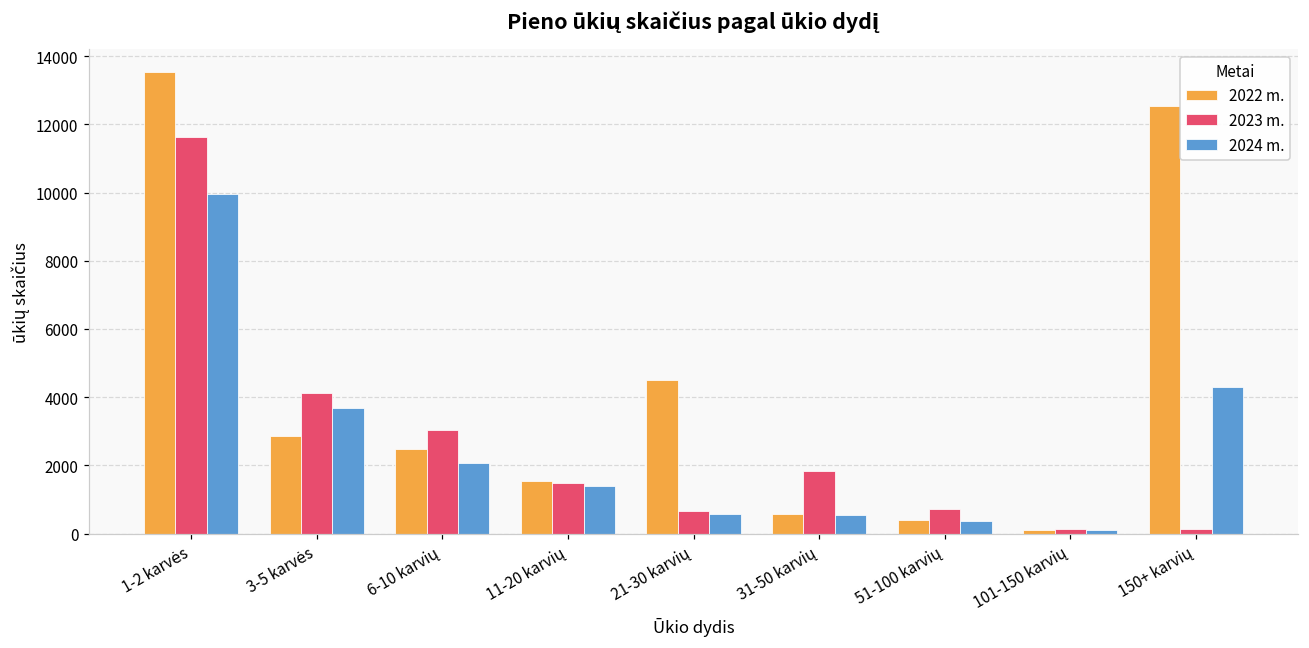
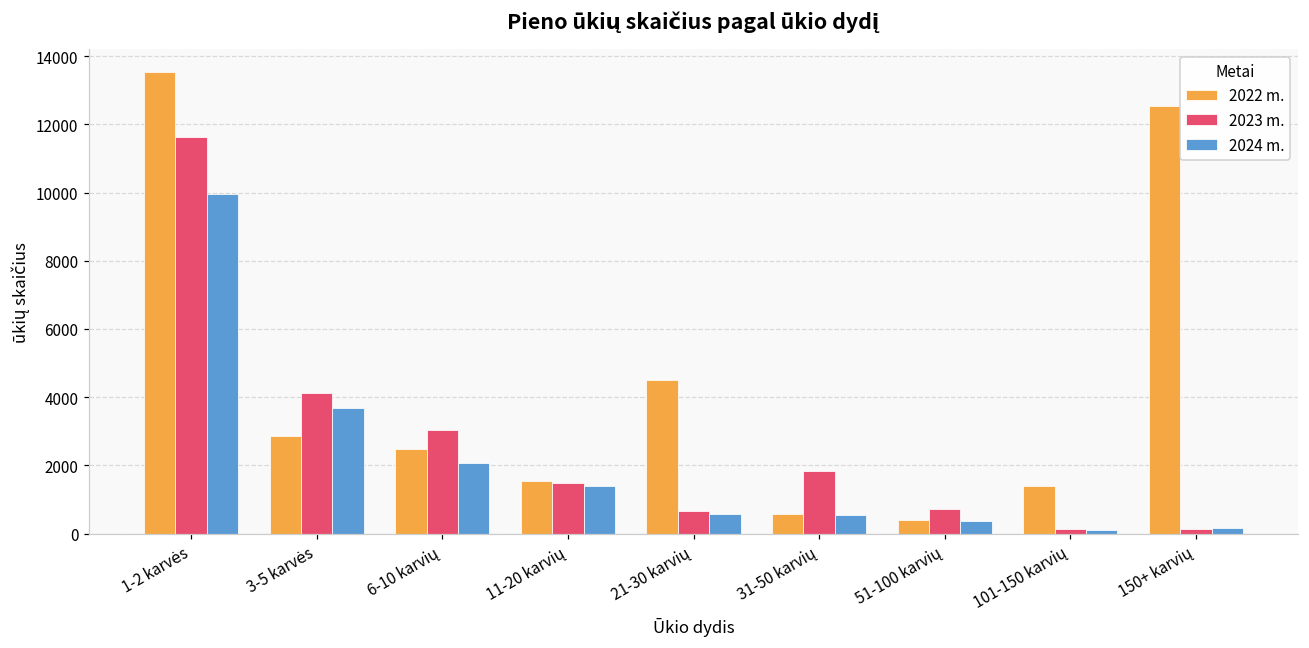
  {
    "2022 m.": {
      "1-2 karvės": 13500,
      "3-5 karvės": 2900,
      "6-10 karvių": 2500,
      "11-20 karvių": 1600,
      "21-30 karvių": 4500,
      "31-50 karvių": 600,
      "51-100 karvių": 400,
-     "101-150 karvių": 100,
+     "101-150 karvių": 1400,
      "150+ karvių": 12600
    },
    "2023 m.": {
      "1-2 karvės": 11600,
      "3-5 karvės": 4100,
      "6-10 karvių": 3100,
      "11-20 karvių": 1500,
      "21-30 karvių": 700,
      "31-50 karvių": 1800,
      "51-100 karvių": 700,
      "101-150 karvių": 100,
      "150+ karvių": 200
    },
    "2024 m.": {
      "1-2 karvės": 10000,
      "3-5 karvės": 3700,
      "6-10 karvių": 2100,
      "11-20 karvių": 1400,
      "21-30 karvių": 600,
      "31-50 karvių": 500,
      "51-100 karvių": 400,
      "101-150 karvių": 100,
-     "150+ karvių": 4300
+     "150+ karvių": 200
    }
  }
